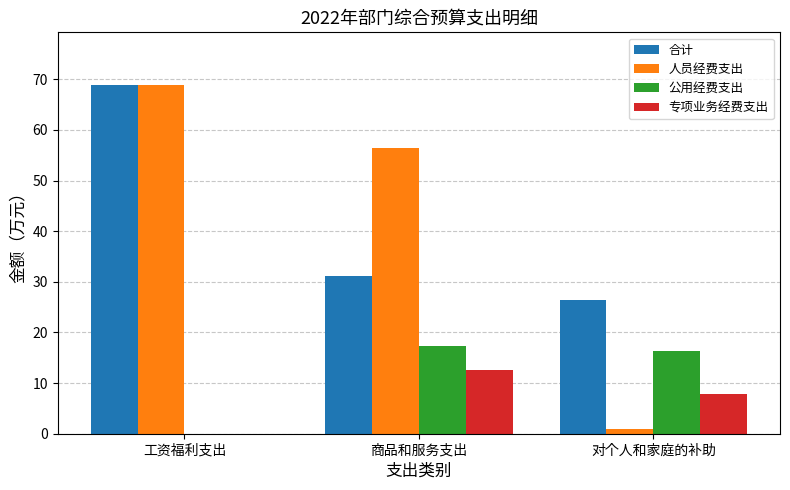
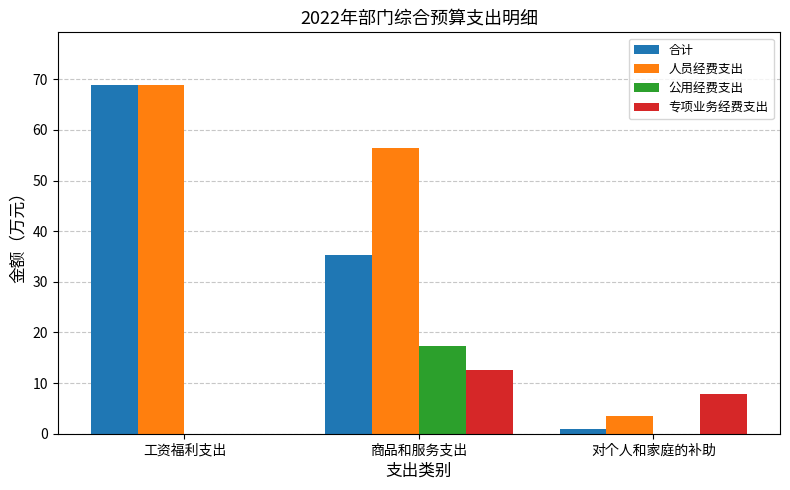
  {
    "合计": {
      "工资福利支出": 69,
-     "商品和服务支出": 31,
-     "对个人和家庭的补助": 26
+     "商品和服务支出": 35,
+     "对个人和家庭的补助": 1
    },
    "人员经费支出": {
      "工资福利支出": 69,
      "商品和服务支出": 56,
-     "对个人和家庭的补助": 1
+     "对个人和家庭的补助": 4
    },
    "公用经费支出": {
      "工资福利支出": 0,
      "商品和服务支出": 17,
-     "对个人和家庭的补助": 16
+     "对个人和家庭的补助": 0
    },
    "专项业务经费支出": {
      "工资福利支出": 0,
      "商品和服务支出": 13,
      "对个人和家庭的补助": 8
    }
  }
